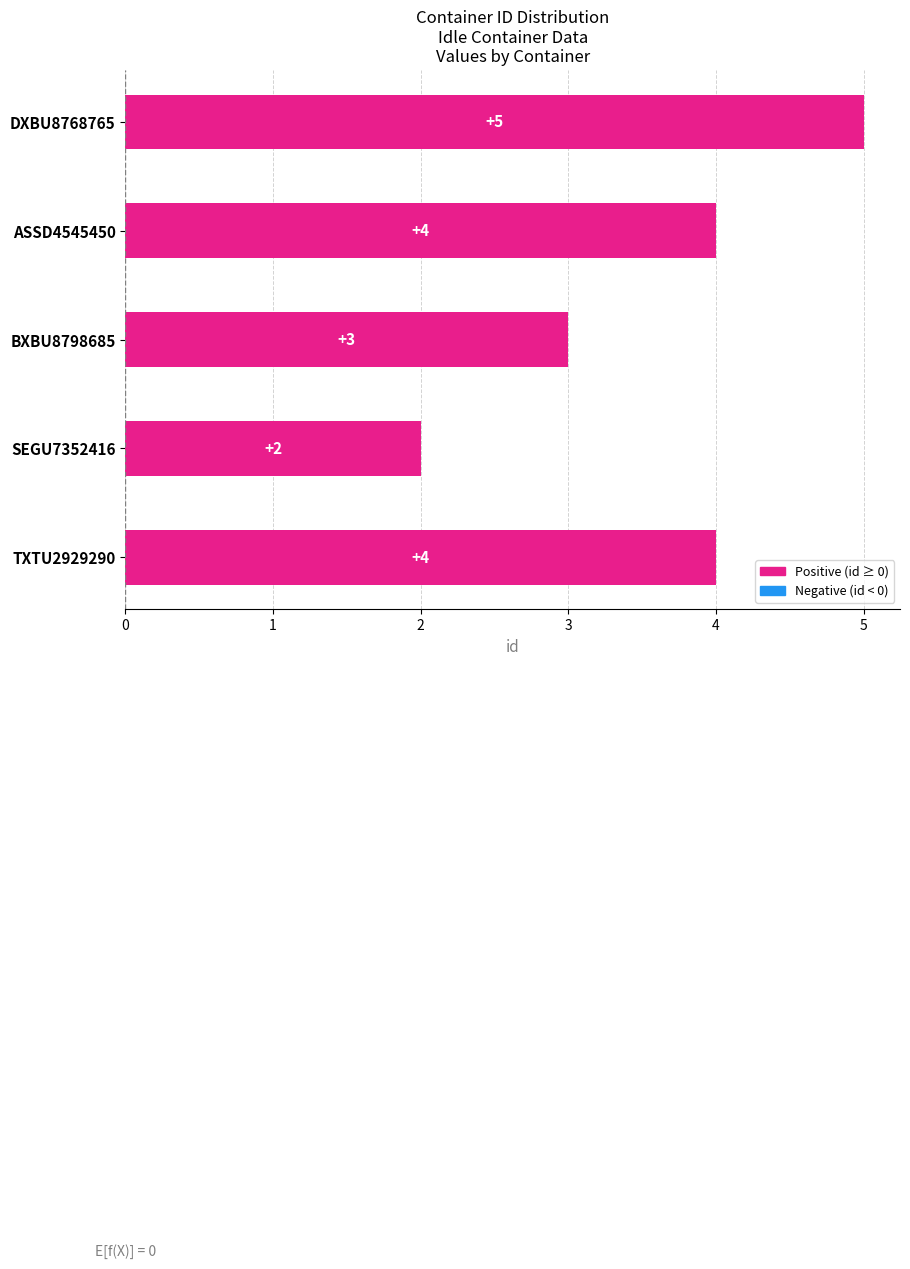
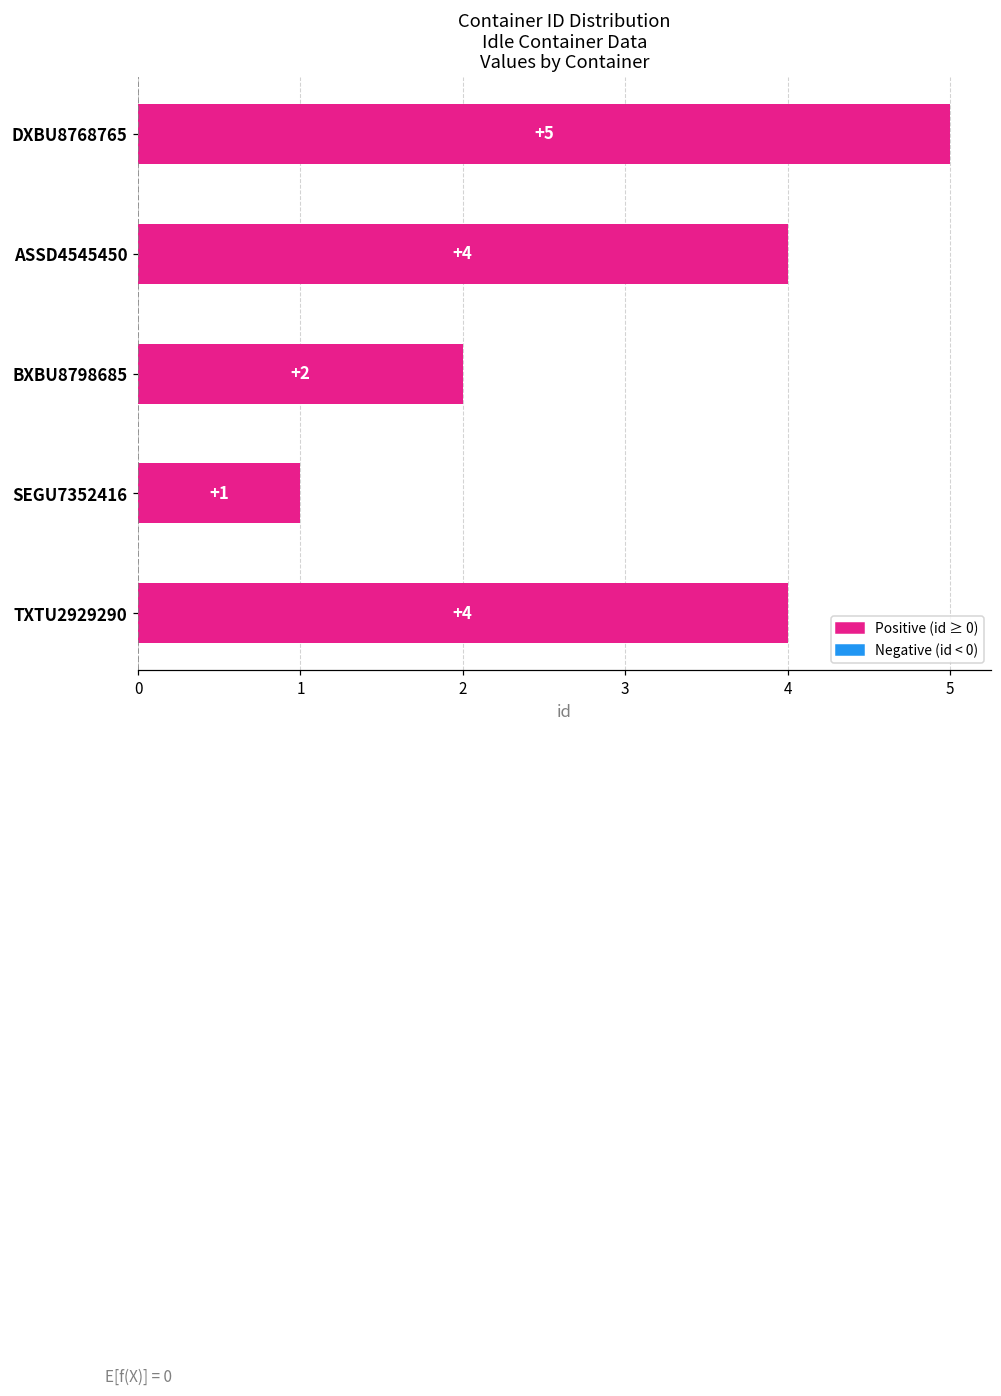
  {
    "DXBU8768765": "+5",
    "ASSD4545450": "+4",
-   "BXBU8798685": "+3",
-   "SEGU7352416": "+2",
+   "BXBU8798685": "+2",
+   "SEGU7352416": "+1",
    "TXTU2929290": "+4"
  }
